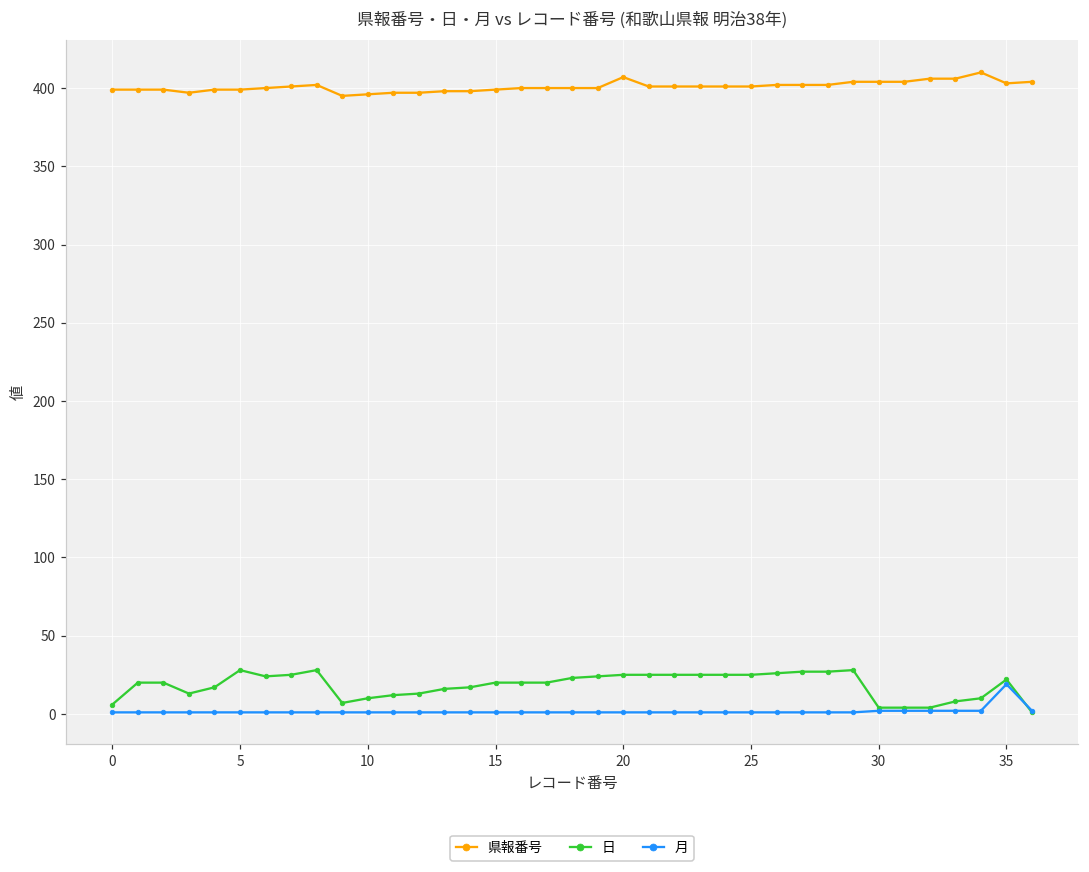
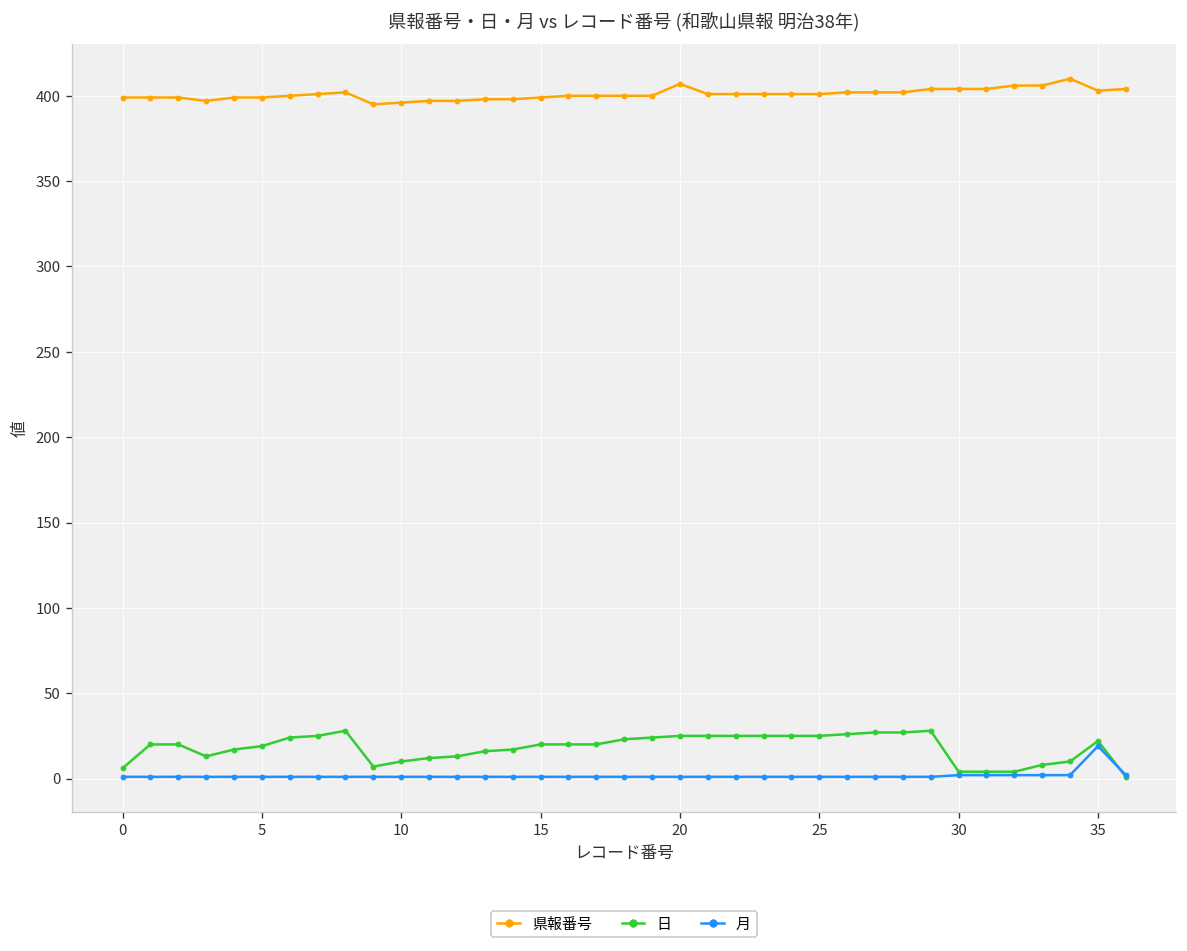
  {
    "県報番号": {
      "0": 399,
      "5": 399,
      "10": 396,
      "15": 399,
      "20": 407,
      "25": 401,
      "30": 404,
      "35": 403
    },
    "日": {
      "0": 6,
-     "5": 28,
+     "5": 19,
      "10": 10,
      "15": 20,
      "20": 25,
      "25": 25,
      "30": 4,
      "35": 22
    },
    "月": {
      "0": 1,
      "5": 1,
      "10": 1,
      "15": 1,
      "20": 1,
      "25": 1,
      "30": 2,
      "35": 19
    }
  }
